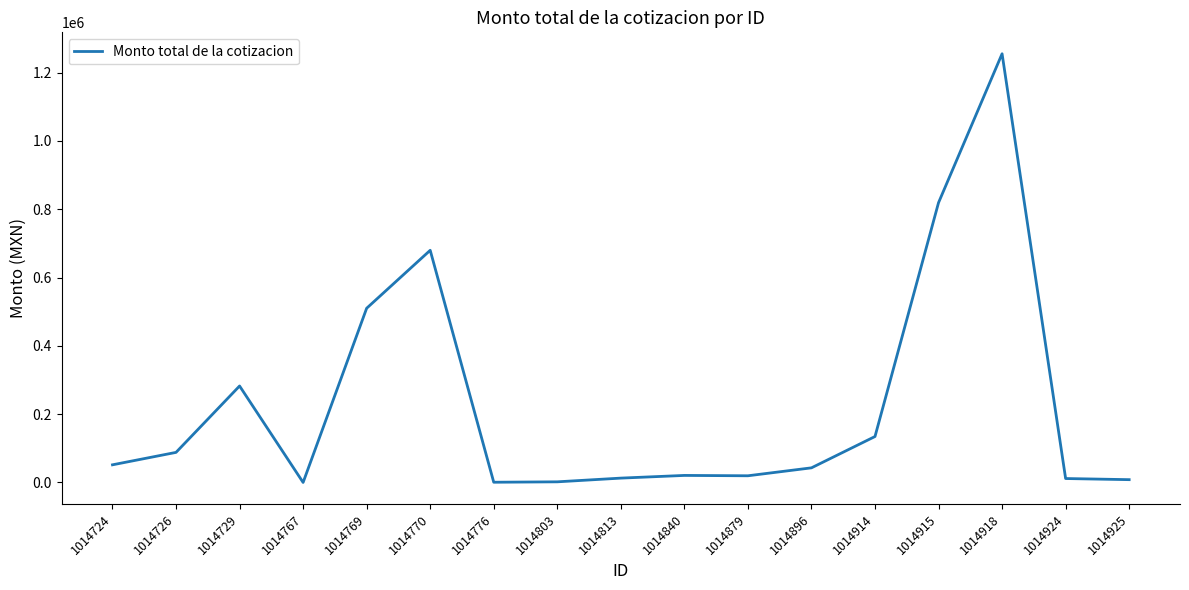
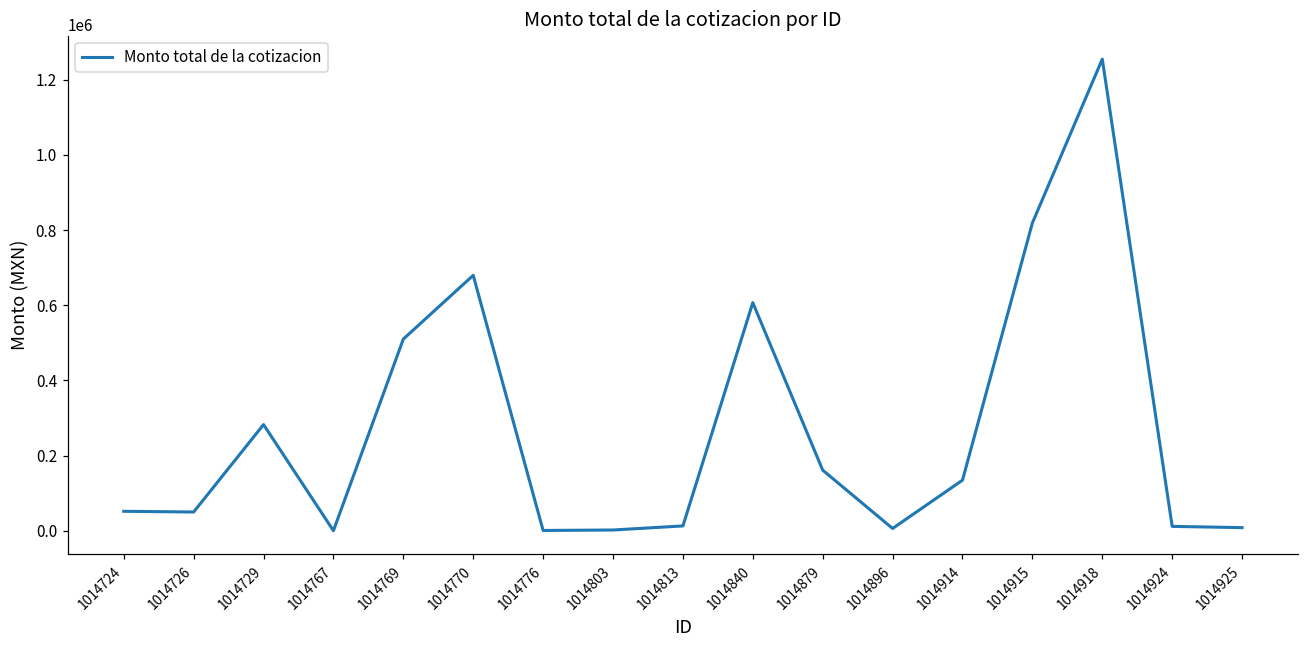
  {
    "1014724": 50000,
-   "1014726": 90000,
+   "1014726": 50000,
    "1014729": 280000,
    "1014767": 0,
    "1014769": 510000,
    "1014770": 680000,
    "1014776": 0,
    "1014803": 0,
    "1014813": 10000,
-   "1014840": 20000,
-   "1014879": 20000,
-   "1014896": 40000,
+   "1014840": 610000,
+   "1014879": 160000,
+   "1014896": 10000,
    "1014914": 130000,
    "1014915": 820000,
    "1014918": 1250000,
    "1014924": 10000,
    "1014925": 10000
  }
